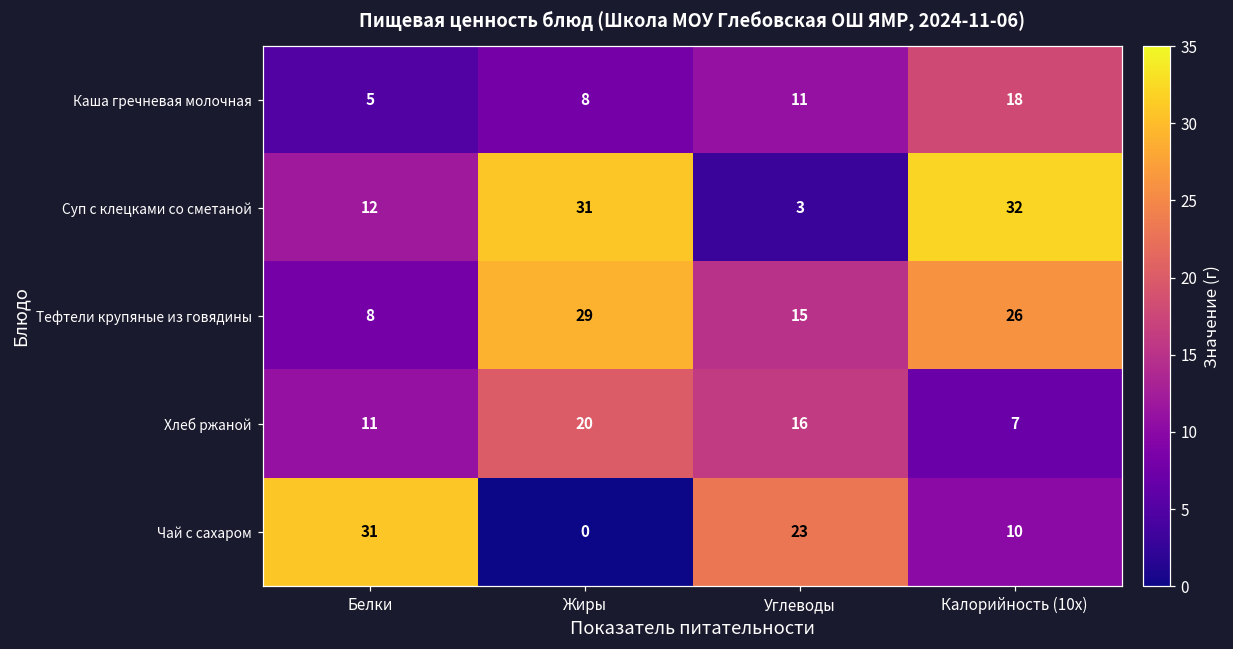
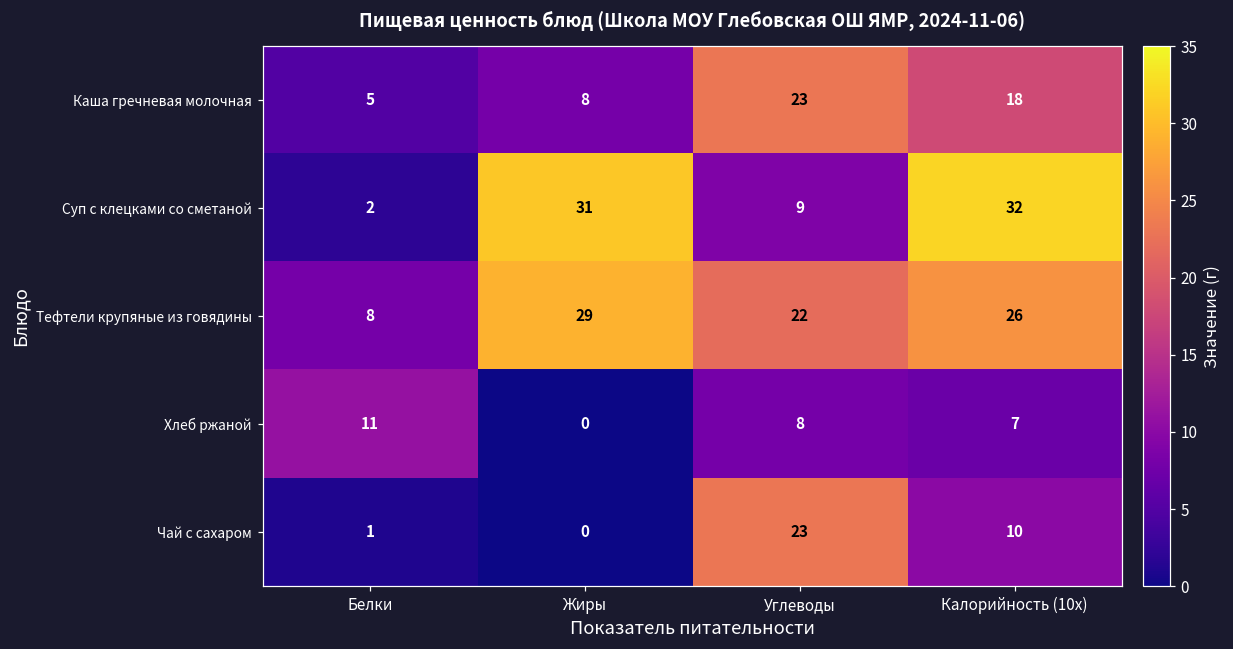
  {
    "Каша гречневая молочная": {
      "Белки": 5,
      "Жиры": 8,
-     "Углеводы": 11,
+     "Углеводы": 23,
      "Калорийность (10x)": 18
    },
    "Суп с клецками со сметаной": {
-     "Белки": 12,
+     "Белки": 2,
      "Жиры": 31,
-     "Углеводы": 3,
+     "Углеводы": 9,
      "Калорийность (10x)": 32
    },
    "Тефтели крупяные из говядины": {
      "Белки": 8,
      "Жиры": 29,
-     "Углеводы": 15,
+     "Углеводы": 22,
      "Калорийность (10x)": 26
    },
    "Хлеб ржаной": {
      "Белки": 11,
-     "Жиры": 20,
-     "Углеводы": 16,
+     "Жиры": 0,
+     "Углеводы": 8,
      "Калорийность (10x)": 7
    },
    "Чай с сахаром": {
-     "Белки": 31,
+     "Белки": 1,
      "Жиры": 0,
      "Углеводы": 23,
      "Калорийность (10x)": 10
    }
  }
